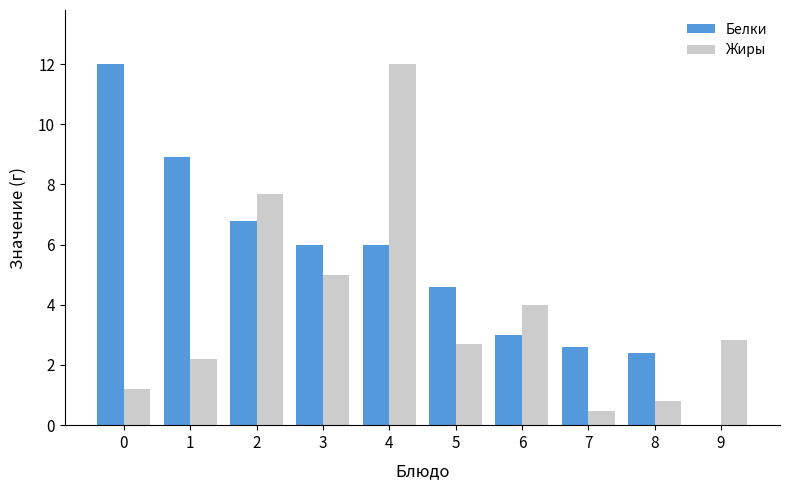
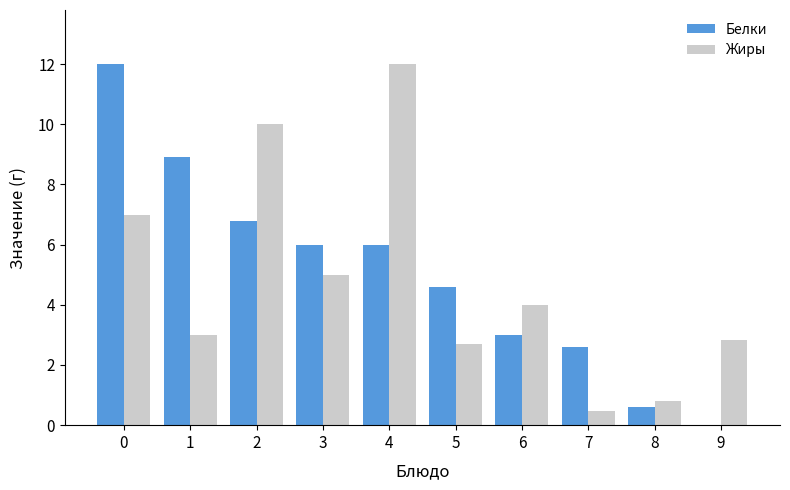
  {
    "Белки": {
      "0": 12.0,
      "1": 8.9,
      "2": 6.8,
      "3": 6.0,
      "4": 6.0,
      "5": 4.6,
      "6": 3.0,
      "7": 2.6,
-     "8": 2.4,
+     "8": 0.6,
      "9": 0.0
    },
    "Жиры": {
-     "0": 1.2,
-     "1": 2.2,
-     "2": 7.7,
+     "0": 7.0,
+     "1": 3.0,
+     "2": 10.0,
      "3": 5.0,
      "4": 12.0,
      "5": 2.7,
      "6": 4.0,
      "7": 0.5,
      "8": 0.8,
      "9": 2.8
    }
  }
